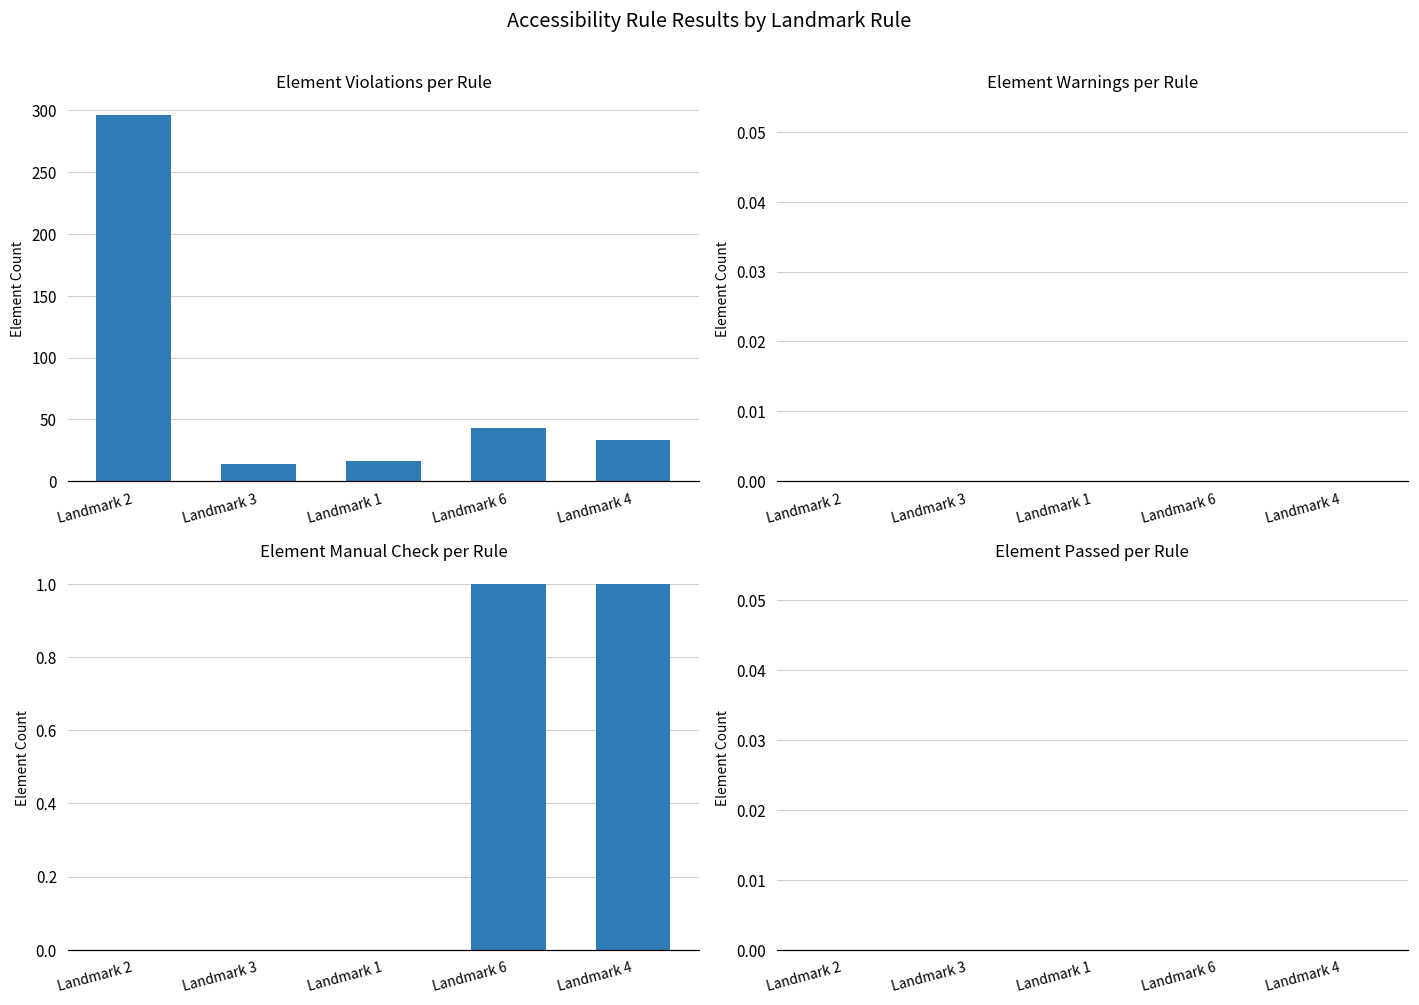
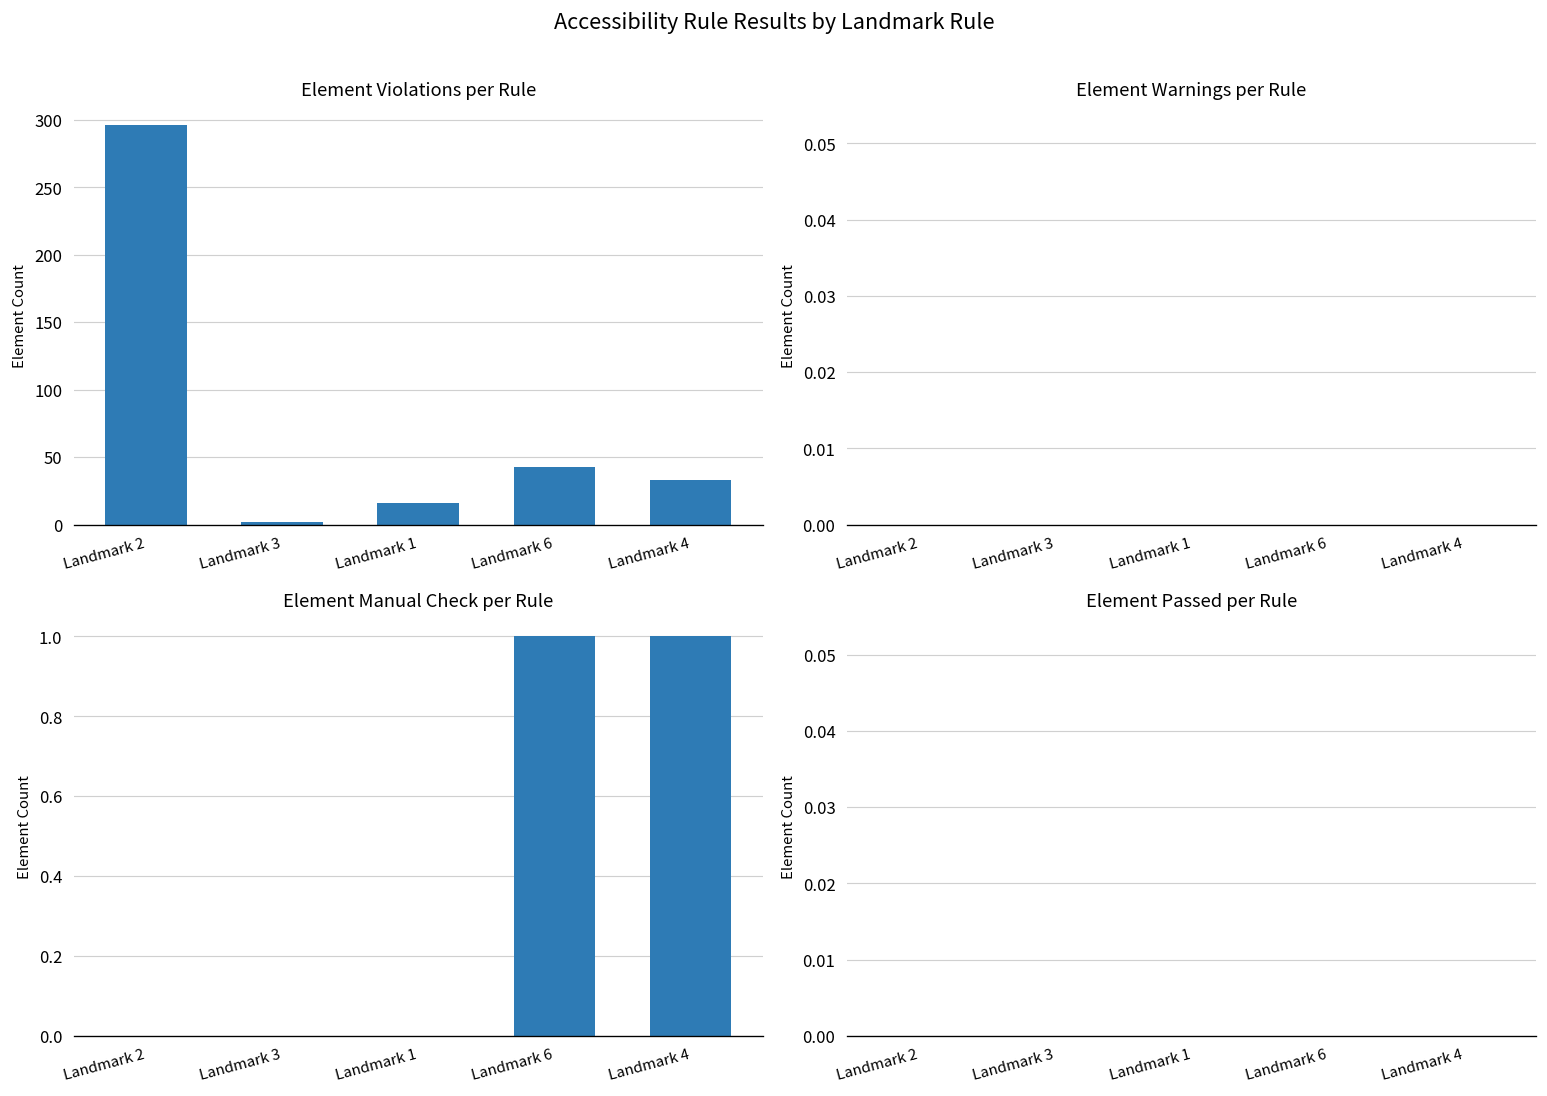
  {
    "Element Violations per Rule": {
      "Landmark 2": 296,
-     "Landmark 3": 14,
+     "Landmark 3": 2,
      "Landmark 1": 16,
      "Landmark 6": 43,
      "Landmark 4": 33
    },
    "Element Warnings per Rule": {
      "Landmark 2": 0.000,
      "Landmark 3": 0.000,
      "Landmark 1": 0.000,
      "Landmark 6": 0.000,
      "Landmark 4": 0.000
    },
    "Element Manual Check per Rule": {
      "Landmark 2": 0.00,
      "Landmark 3": 0.00,
      "Landmark 1": 0.00,
      "Landmark 6": 1.00,
      "Landmark 4": 1.00
    },
    "Element Passed per Rule": {
      "Landmark 2": 0.000,
      "Landmark 3": 0.000,
      "Landmark 1": 0.000,
      "Landmark 6": 0.000,
      "Landmark 4": 0.000
    }
  }
